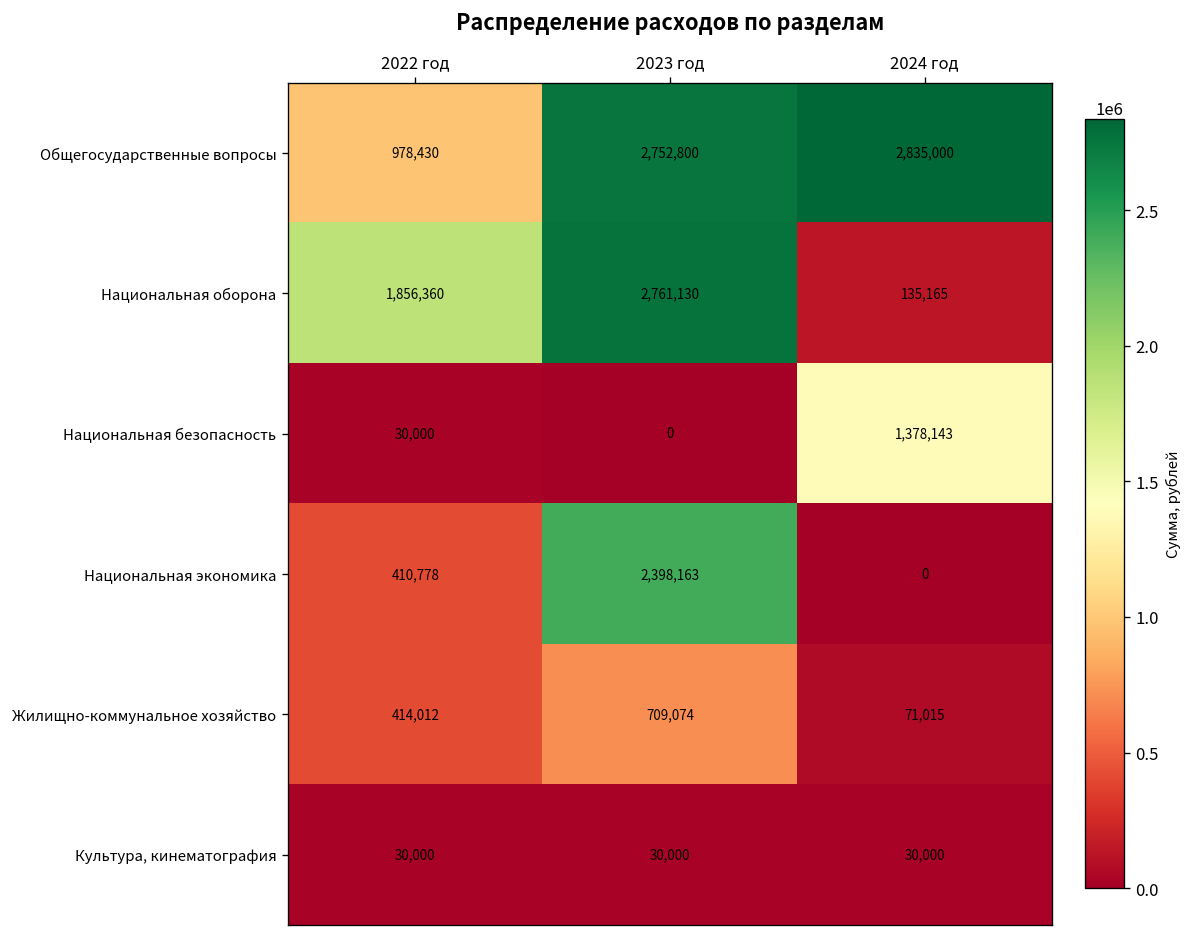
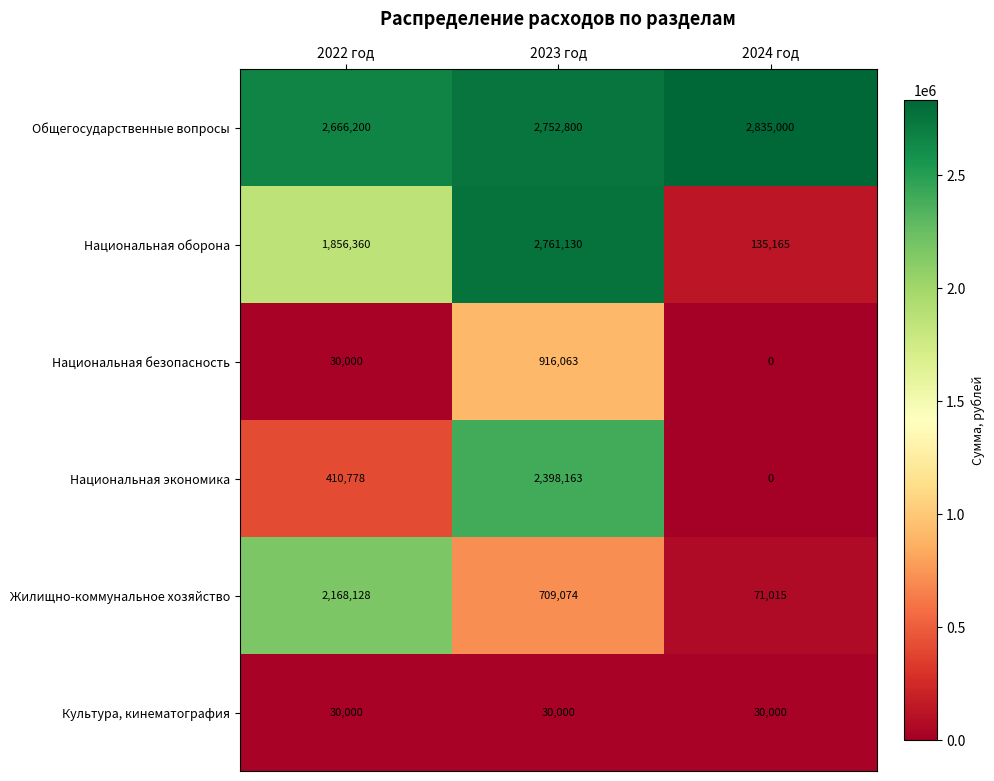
  {
    "Общегосударственные вопросы": {
-     "2022 год": "978,430",
+     "2022 год": "2,666,200",
      "2023 год": "2,752,800",
      "2024 год": "2,835,000"
    },
    "Национальная оборона": {
      "2022 год": "1,856,360",
      "2023 год": "2,761,130",
      "2024 год": "135,165"
    },
    "Национальная безопасность": {
      "2022 год": "30,000",
-     "2023 год": "0",
-     "2024 год": "1,378,143"
+     "2023 год": "916,063",
+     "2024 год": "0"
    },
    "Национальная экономика": {
      "2022 год": "410,778",
      "2023 год": "2,398,163",
      "2024 год": "0"
    },
    "Жилищно-коммунальное хозяйство": {
-     "2022 год": "414,012",
+     "2022 год": "2,168,128",
      "2023 год": "709,074",
      "2024 год": "71,015"
    },
    "Культура, кинематография": {
      "2022 год": "30,000",
      "2023 год": "30,000",
      "2024 год": "30,000"
    }
  }
